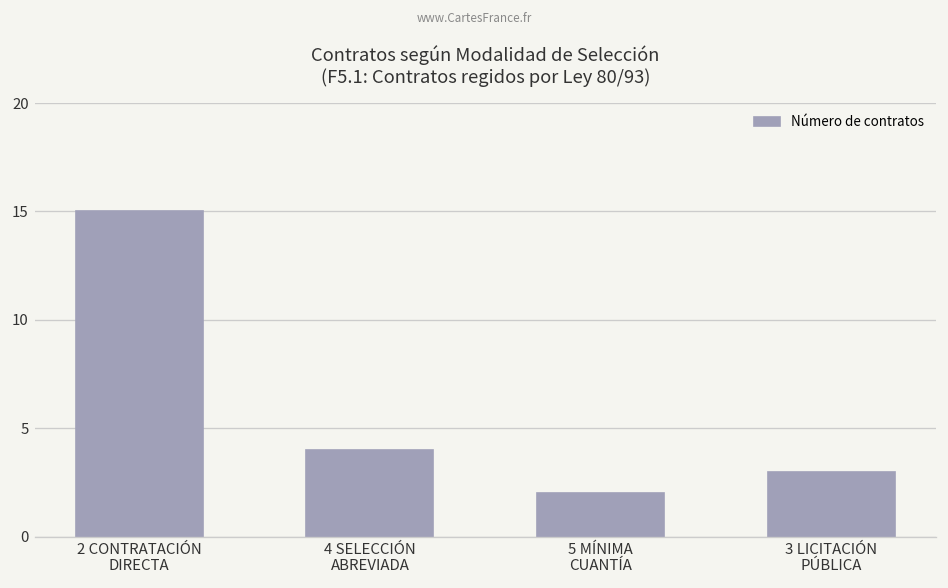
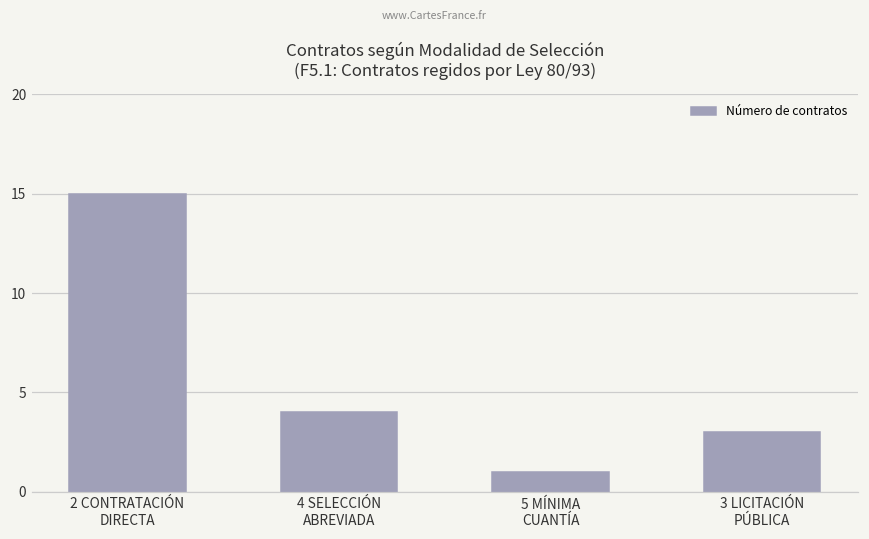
  {
    "2 CONTRATACIÓN DIRECTA": 15,
    "4 SELECCIÓN ABREVIADA": 4,
-   "5 MÍNIMA CUANTÍA": 2,
+   "5 MÍNIMA CUANTÍA": 1,
    "3 LICITACIÓN PÚBLICA": 3
  }
